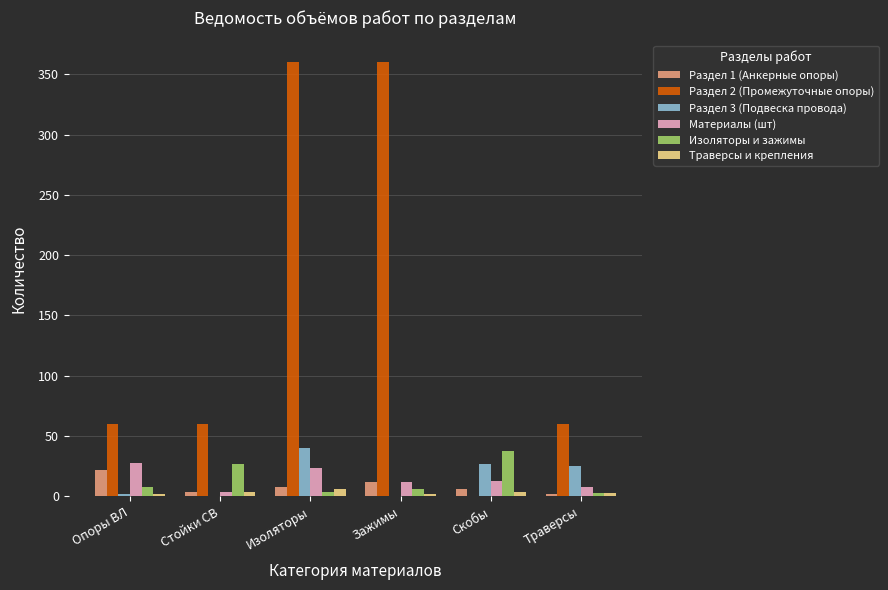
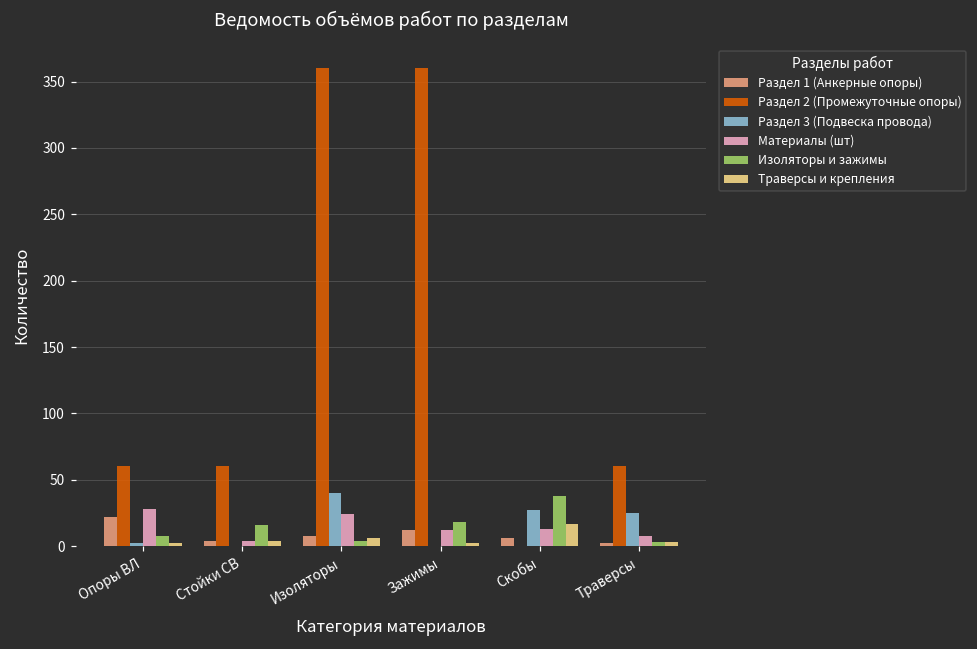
  {
    "Раздел 1 (Анкерные опоры)": {
      "Опоры ВЛ": 22,
      "Стойки СВ": 4,
      "Изоляторы": 8,
      "Зажимы": 12,
      "Скобы": 6
    },
    "Раздел 2 (Промежуточные опоры)": {
      "Опоры ВЛ": 60,
      "Стойки СВ": 60,
      "Изоляторы": 360,
      "Зажимы": 360,
      "Скобы": 0,
      "Траверсы": 60
    },
    "Раздел 3 (Подвеска провода)": {
      "Стойки СВ": 0,
      "Изоляторы": 40,
      "Зажимы": 0,
      "Скобы": 27,
      "Траверсы": 25
    },
    "Материалы (шт)": {
      "Опоры ВЛ": 28,
      "Стойки СВ": 4,
      "Изоляторы": 24,
      "Зажимы": 12,
      "Скобы": 13,
      "Траверсы": 8
    },
    "Изоляторы и зажимы": {
      "Опоры ВЛ": 8,
-     "Стойки СВ": 27,
+     "Стойки СВ": 16,
      "Изоляторы": 4,
-     "Зажимы": 6,
+     "Зажимы": 18,
      "Скобы": 38,
      "Траверсы": 3
    },
    "Траверсы и крепления": {
      "Стойки СВ": 4,
      "Изоляторы": 6,
-     "Скобы": 4,
+     "Скобы": 17,
      "Траверсы": 3
    }
  }
